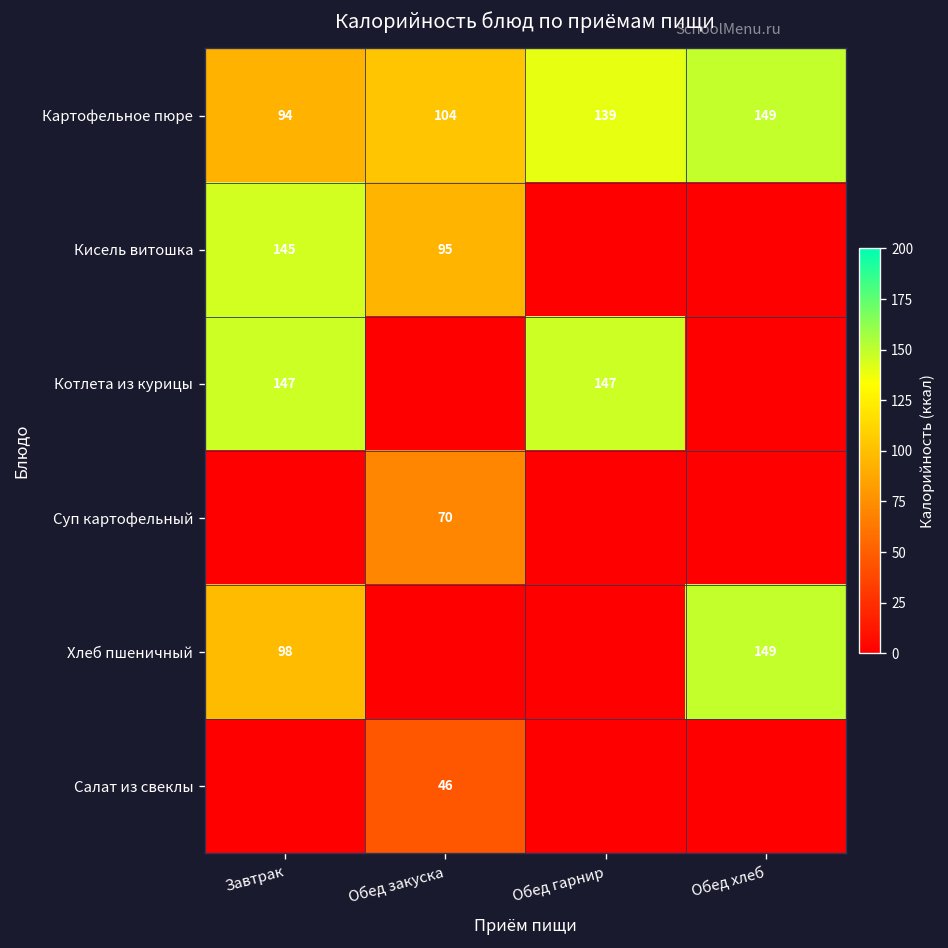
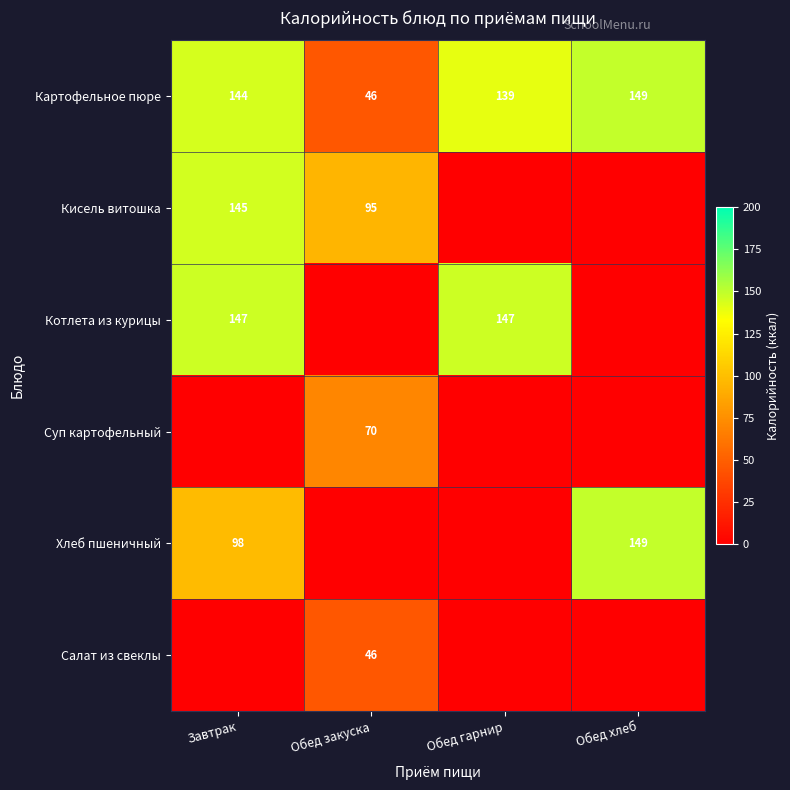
  {
    "Картофельное пюре": {
-     "Завтрак": 94,
-     "Обед закуска": 104,
+     "Завтрак": 144,
+     "Обед закуска": 46,
      "Обед гарнир": 139,
      "Обед хлеб": 149
    },
    "Кисель витошка": {
      "Завтрак": 145,
      "Обед закуска": 95
    },
    "Котлета из курицы": {
      "Завтрак": 147,
      "Обед гарнир": 147
    },
    "Суп картофельный": {
      "Обед закуска": 70
    },
    "Хлеб пшеничный": {
      "Завтрак": 98,
      "Обед хлеб": 149
    },
    "Салат из свеклы": {
      "Обед закуска": 46
    }
  }
